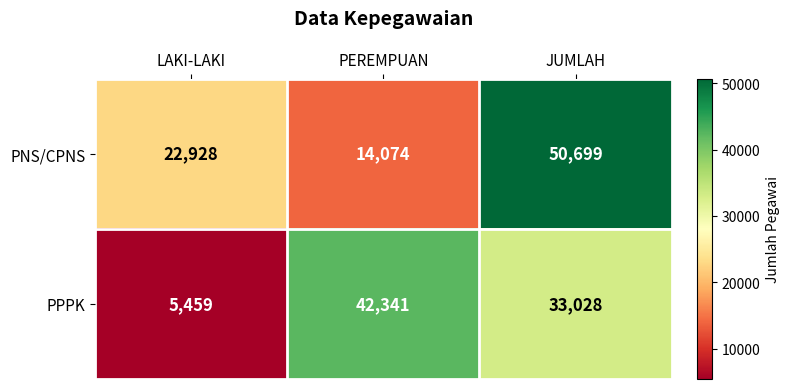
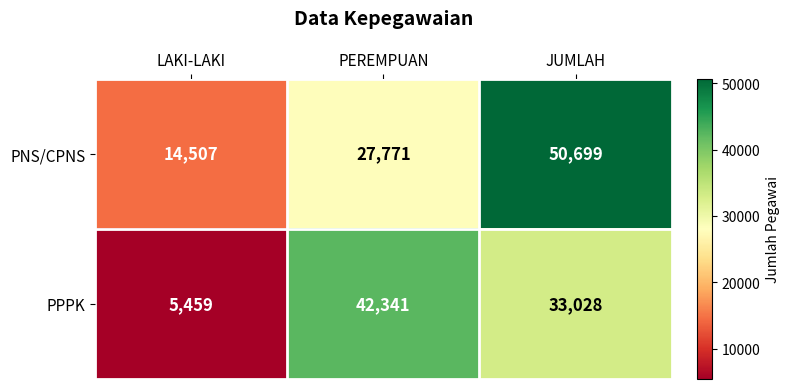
  {
    "PNS/CPNS": {
-     "LAKI-LAKI": "22,928",
-     "PEREMPUAN": "14,074",
+     "LAKI-LAKI": "14,507",
+     "PEREMPUAN": "27,771",
      "JUMLAH": "50,699"
    },
    "PPPK": {
      "LAKI-LAKI": "5,459",
      "PEREMPUAN": "42,341",
      "JUMLAH": "33,028"
    }
  }
